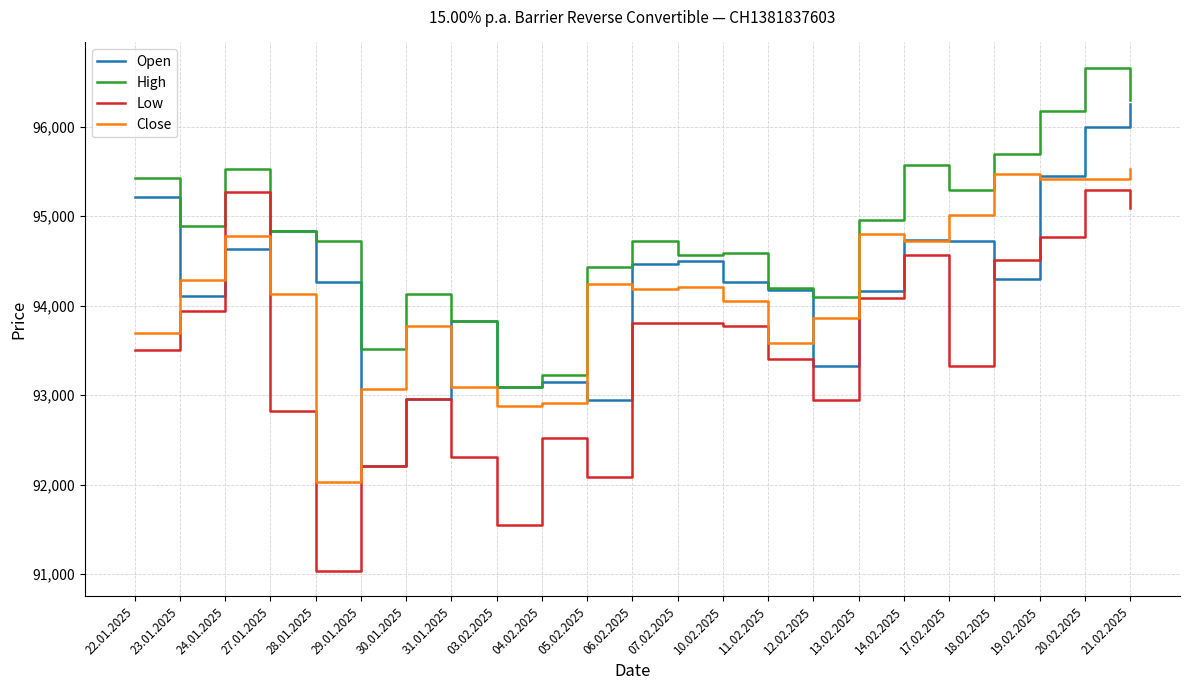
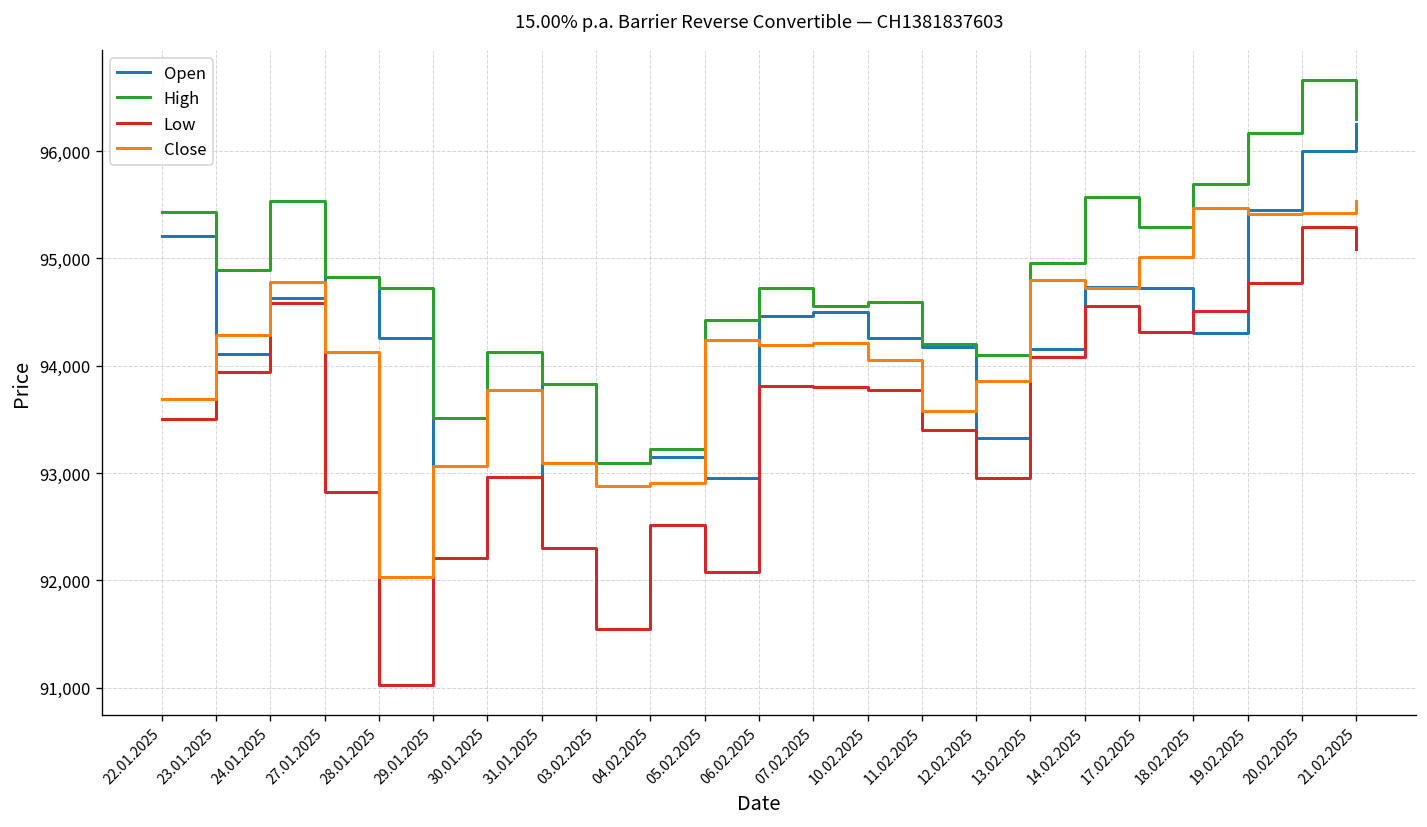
  {
    "Open": {
      "22.01.2025": "95,200",
      "23.01.2025": "94,100",
      "24.01.2025": "94,600",
      "28.01.2025": "94,300",
      "04.02.2025": "93,200",
      "05.02.2025": "93,000",
      "06.02.2025": "94,500",
      "07.02.2025": "94,500",
      "10.02.2025": "94,300",
      "11.02.2025": "94,200",
      "12.02.2025": "93,300",
      "13.02.2025": "94,200",
      "17.02.2025": "94,700",
      "18.02.2025": "94,300",
      "19.02.2025": "95,500",
      "20.02.2025": "96,000",
      "21.02.2025": "96,300"
    },
    "High": {
      "22.01.2025": "95,400",
      "23.01.2025": "94,900",
      "24.01.2025": "95,500",
      "28.01.2025": "94,700",
      "29.01.2025": "93,500",
      "30.01.2025": "94,100",
      "04.02.2025": "93,200",
      "05.02.2025": "94,400",
      "06.02.2025": "94,700",
      "07.02.2025": "94,600",
      "10.02.2025": "94,600",
      "11.02.2025": "94,200",
      "12.02.2025": "94,100",
      "13.02.2025": "95,000",
      "14.02.2025": "95,600",
      "17.02.2025": "95,300",
      "18.02.2025": "95,700",
      "19.02.2025": "96,200",
      "20.02.2025": "96,700",
      "21.02.2025": "96,300"
    },
    "Low": {
      "22.01.2025": "93,500",
      "23.01.2025": "93,900",
-     "24.01.2025": "95,300",
+     "24.01.2025": "94,600",
      "27.01.2025": "92,800",
      "28.01.2025": "91,000",
      "31.01.2025": "92,300",
      "03.02.2025": "91,600",
      "04.02.2025": "92,500",
      "05.02.2025": "92,100",
      "06.02.2025": "93,800",
      "07.02.2025": "93,800",
      "10.02.2025": "93,800",
      "11.02.2025": "93,400",
      "12.02.2025": "93,000",
      "13.02.2025": "94,100",
      "14.02.2025": "94,600",
-     "17.02.2025": "93,300",
+     "17.02.2025": "94,300",
      "18.02.2025": "94,500",
      "19.02.2025": "94,800",
      "20.02.2025": "95,300",
      "21.02.2025": "95,100"
    },
    "Close": {
      "22.01.2025": "93,700",
      "23.01.2025": "94,300",
      "24.01.2025": "94,800",
      "27.01.2025": "94,100",
      "28.01.2025": "92,000",
      "29.01.2025": "93,100",
      "30.01.2025": "93,800",
      "31.01.2025": "93,100",
      "03.02.2025": "92,900",
      "04.02.2025": "92,900",
      "05.02.2025": "94,200",
      "06.02.2025": "94,200",
      "07.02.2025": "94,200",
      "10.02.2025": "94,100",
      "11.02.2025": "93,600",
      "12.02.2025": "93,900",
      "13.02.2025": "94,800",
      "17.02.2025": "95,000",
      "18.02.2025": "95,500",
      "19.02.2025": "95,400",
      "20.02.2025": "95,400",
      "21.02.2025": "95,500"
    }
  }
